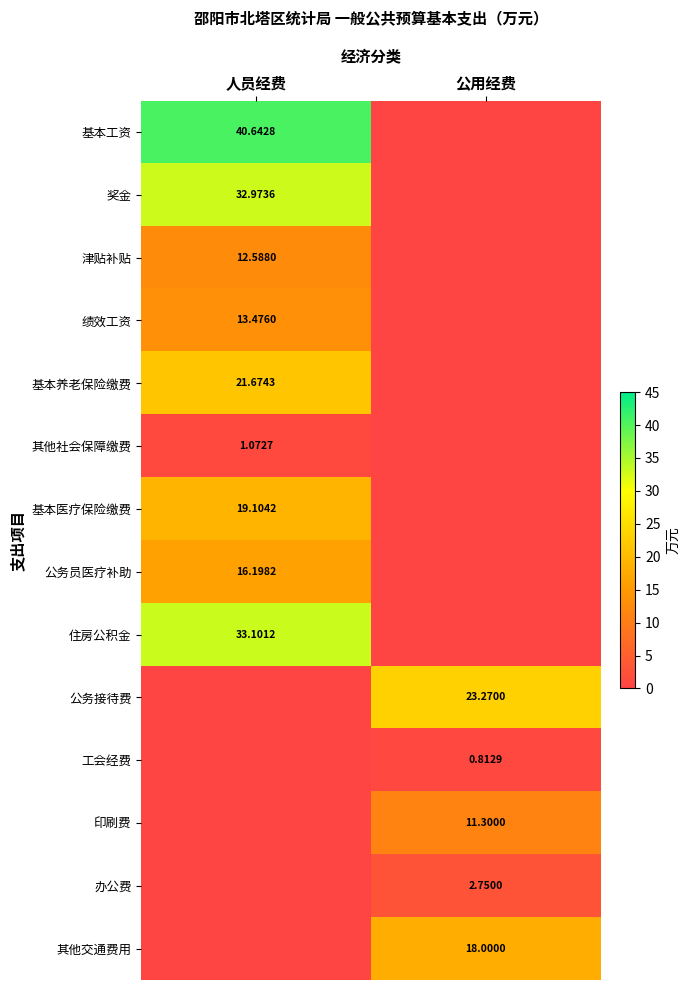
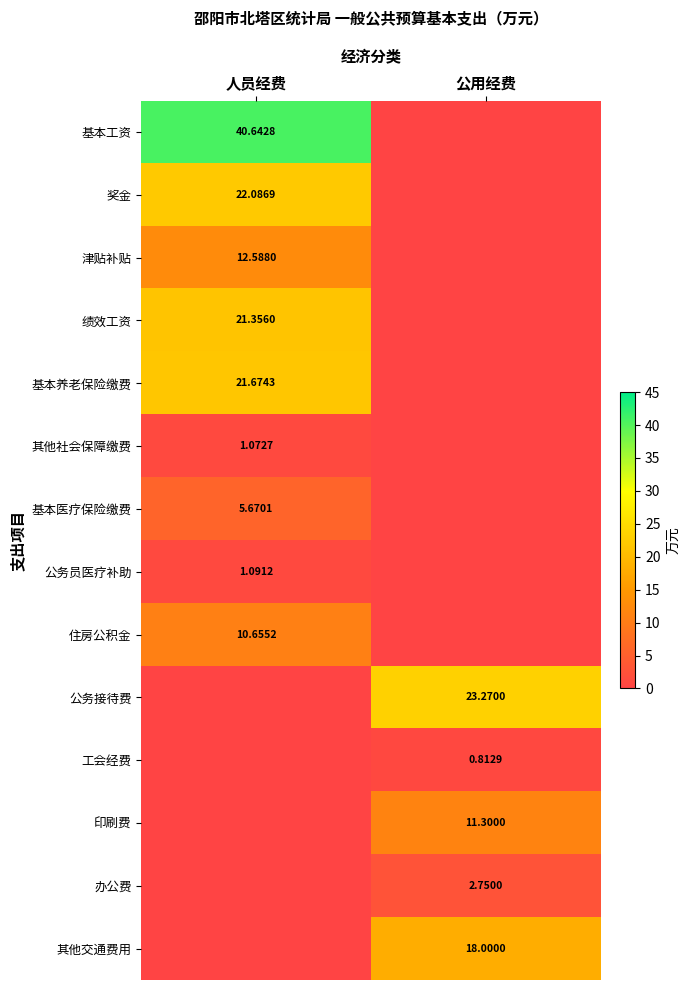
  {
    "基本工资": {
      "人员经费": 40.6428
    },
    "奖金": {
-     "人员经费": 32.9736
+     "人员经费": 22.0869
    },
    "津贴补贴": {
      "人员经费": 12.5880
    },
    "绩效工资": {
-     "人员经费": 13.4760
+     "人员经费": 21.3560
    },
    "基本养老保险缴费": {
      "人员经费": 21.6743
    },
    "其他社会保障缴费": {
      "人员经费": 1.0727
    },
    "基本医疗保险缴费": {
-     "人员经费": 19.1042
+     "人员经费": 5.6701
    },
    "公务员医疗补助": {
-     "人员经费": 16.1982
+     "人员经费": 1.0912
    },
    "住房公积金": {
-     "人员经费": 33.1012
+     "人员经费": 10.6552
    },
    "公务接待费": {
      "公用经费": 23.2700
    },
    "工会经费": {
      "公用经费": 0.8129
    },
    "印刷费": {
      "公用经费": 11.3000
    },
    "办公费": {
      "公用经费": 2.7500
    },
    "其他交通费用": {
      "公用经费": 18.0000
    }
  }
